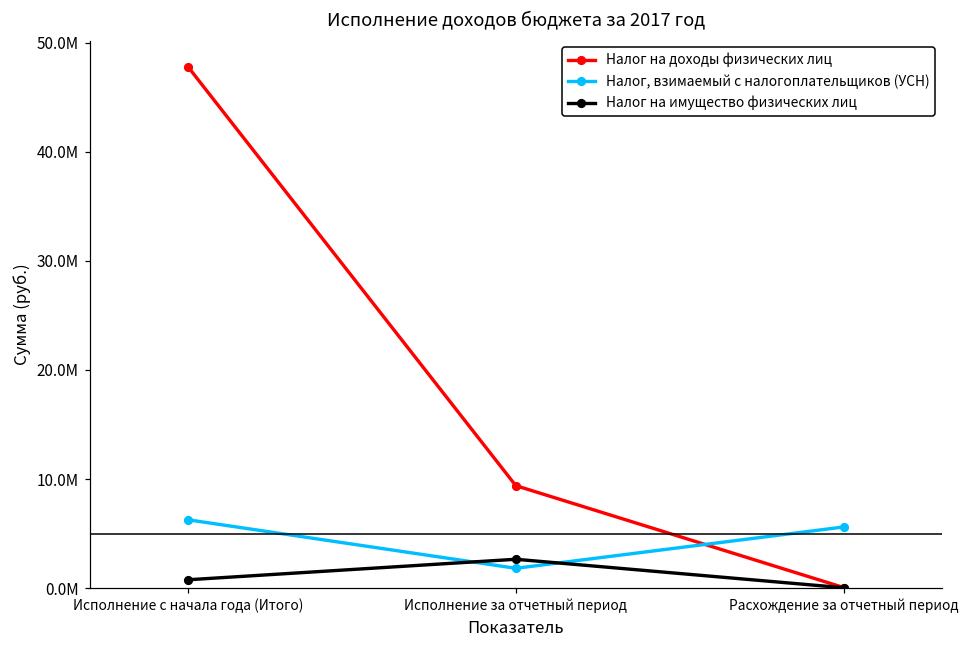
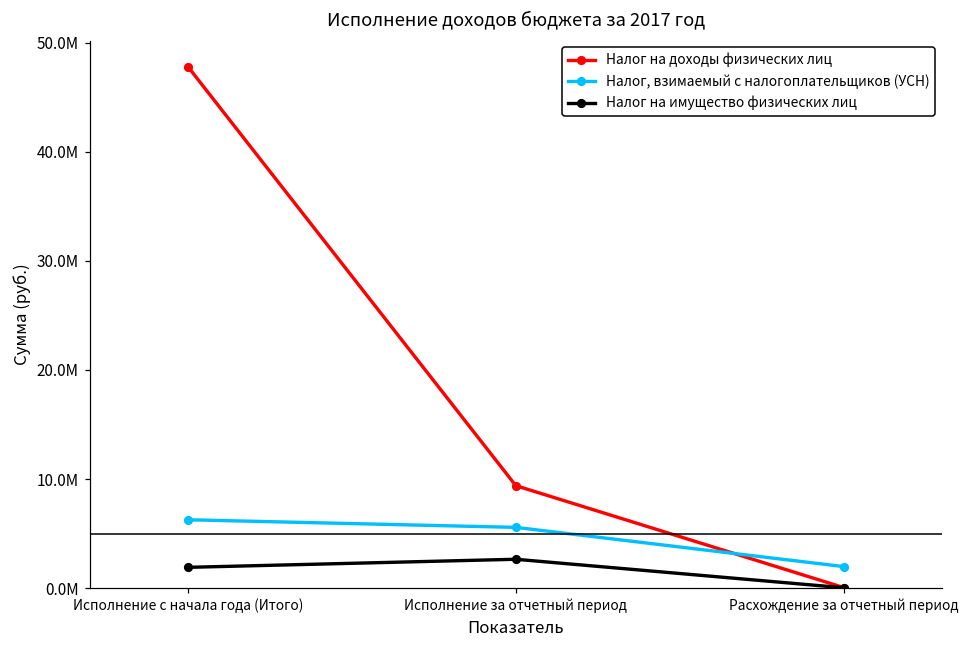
  {
    "Налог на доходы физических лиц": {
      "Исполнение с начала года (Итого)": 48000000,
      "Исполнение за отчетный период": 9000000
    },
    "Налог, взимаемый с налогоплательщиков (УСН)": {
      "Исполнение с начала года (Итого)": 6000000,
-     "Исполнение за отчетный период": 2000000,
-     "Расхождение за отчетный период": 6000000
+     "Исполнение за отчетный период": 6000000,
+     "Расхождение за отчетный период": 2000000
    },
    "Налог на имущество физических лиц": {
-     "Исполнение с начала года (Итого)": 1000000,
+     "Исполнение с начала года (Итого)": 2000000,
      "Исполнение за отчетный период": 3000000
    }
  }
